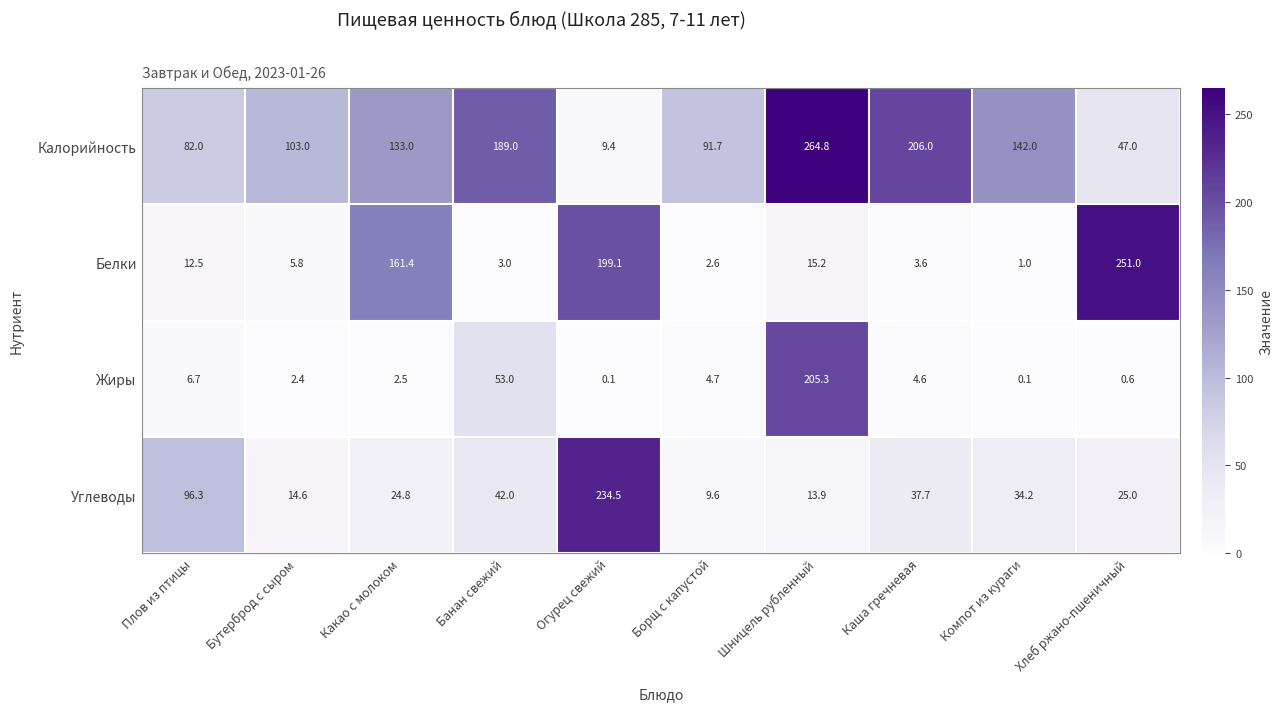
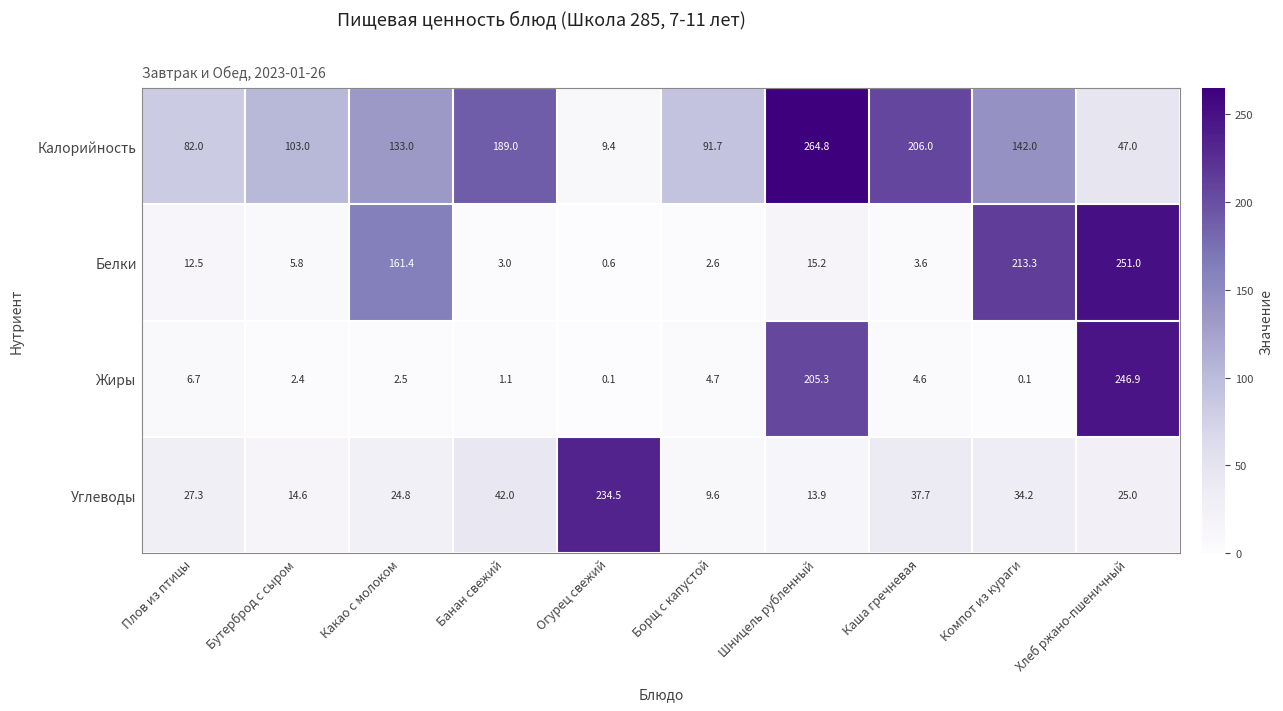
  {
    "Калорийность": {
      "Плов из птицы": 82.0,
      "Бутерброд с сыром": 103.0,
      "Какао с молоком": 133.0,
      "Банан свежий": 189.0,
      "Огурец свежий": 9.4,
      "Борщ с капустой": 91.7,
      "Шницель рубленный": 264.8,
      "Каша гречневая": 206.0,
      "Компот из кураги": 142.0,
      "Хлеб ржано-пшеничный": 47.0
    },
    "Белки": {
      "Плов из птицы": 12.5,
      "Бутерброд с сыром": 5.8,
      "Какао с молоком": 161.4,
      "Банан свежий": 3.0,
-     "Огурец свежий": 199.1,
+     "Огурец свежий": 0.6,
      "Борщ с капустой": 2.6,
      "Шницель рубленный": 15.2,
      "Каша гречневая": 3.6,
-     "Компот из кураги": 1.0,
+     "Компот из кураги": 213.3,
      "Хлеб ржано-пшеничный": 251.0
    },
    "Жиры": {
      "Плов из птицы": 6.7,
      "Бутерброд с сыром": 2.4,
      "Какао с молоком": 2.5,
-     "Банан свежий": 53.0,
+     "Банан свежий": 1.1,
      "Огурец свежий": 0.1,
      "Борщ с капустой": 4.7,
      "Шницель рубленный": 205.3,
      "Каша гречневая": 4.6,
      "Компот из кураги": 0.1,
-     "Хлеб ржано-пшеничный": 0.6
+     "Хлеб ржано-пшеничный": 246.9
    },
    "Углеводы": {
-     "Плов из птицы": 96.3,
+     "Плов из птицы": 27.3,
      "Бутерброд с сыром": 14.6,
      "Какао с молоком": 24.8,
      "Банан свежий": 42.0,
      "Огурец свежий": 234.5,
      "Борщ с капустой": 9.6,
      "Шницель рубленный": 13.9,
      "Каша гречневая": 37.7,
      "Компот из кураги": 34.2,
      "Хлеб ржано-пшеничный": 25.0
    }
  }
